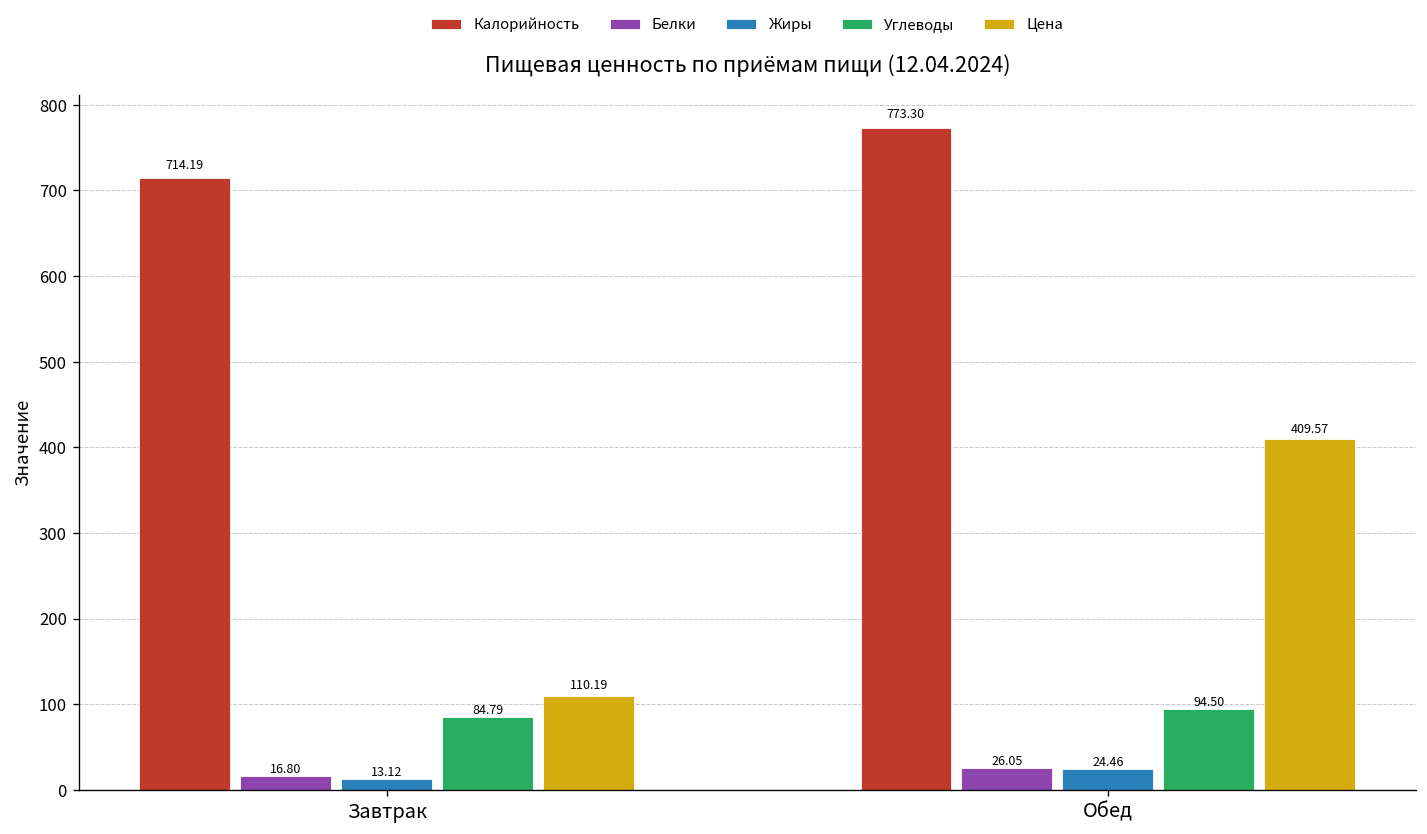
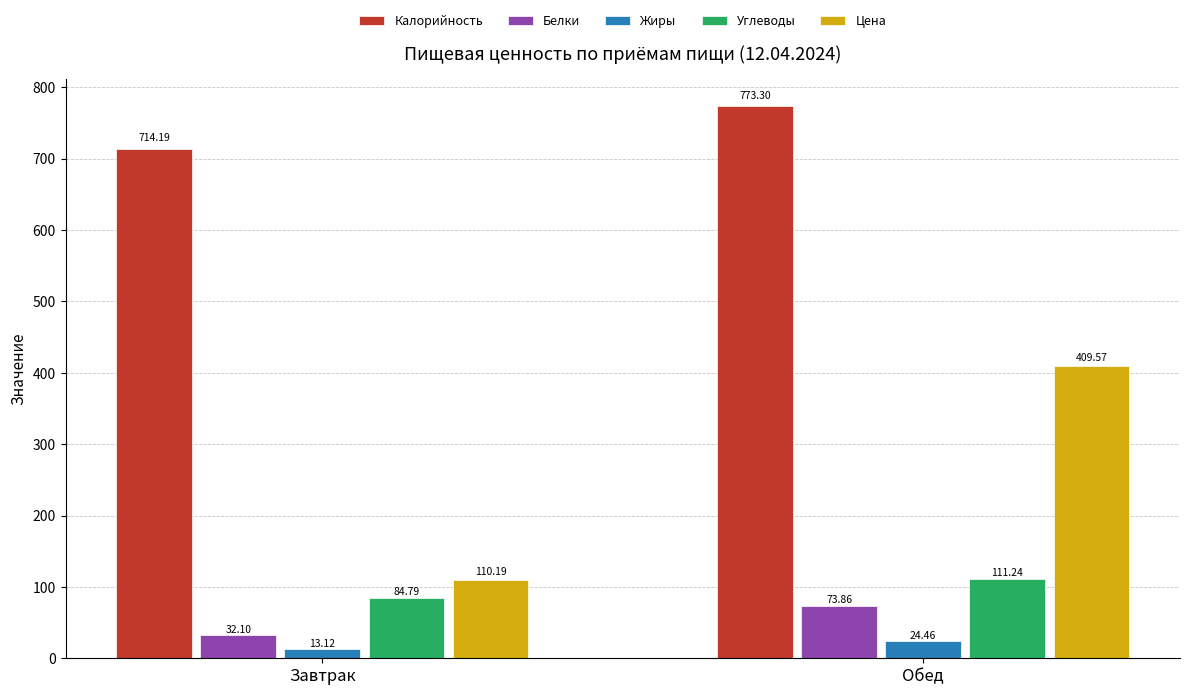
  {
    "Калорийность": {
      "Завтрак": 714.19,
      "Обед": 773.30
    },
    "Белки": {
-     "Завтрак": 16.80,
-     "Обед": 26.05
+     "Завтрак": 32.10,
+     "Обед": 73.86
    },
    "Жиры": {
      "Завтрак": 13.12,
      "Обед": 24.46
    },
    "Углеводы": {
      "Завтрак": 84.79,
-     "Обед": 94.50
+     "Обед": 111.24
    },
    "Цена": {
      "Завтрак": 110.19,
      "Обед": 409.57
    }
  }
